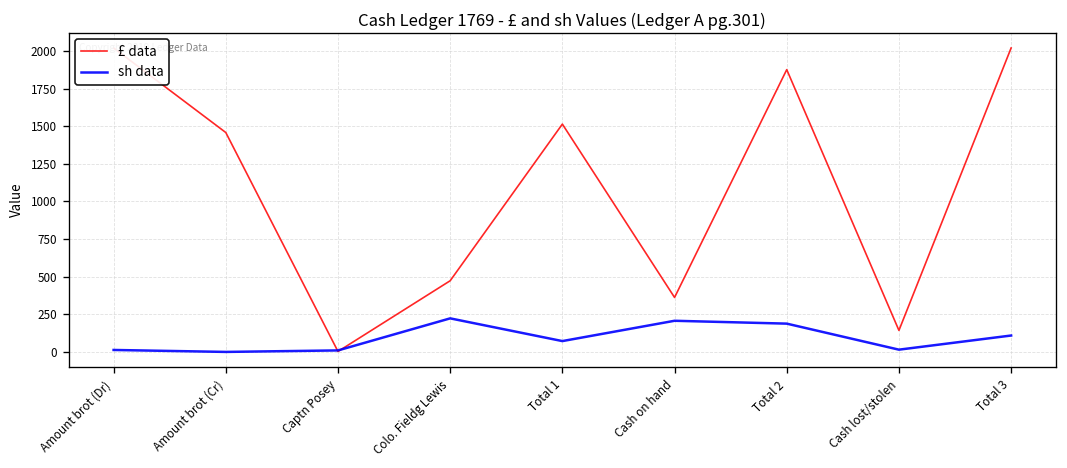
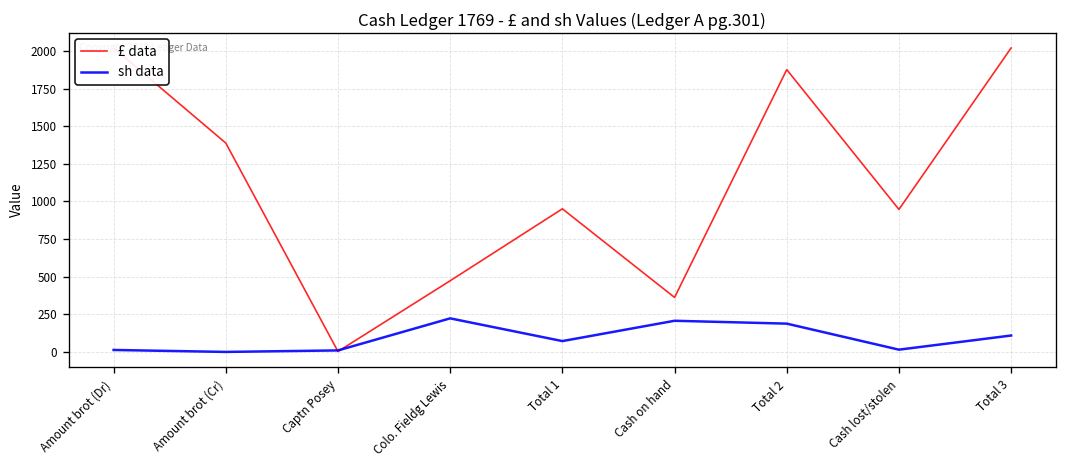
  {
    "£ data": {
-     "Amount brot (Cr)": 1460,
+     "Amount brot (Cr)": 1390,
      "Colo. Fieldg Lewis": 470,
-     "Total 1": 1510,
+     "Total 1": 950,
      "Cash on hand": 360,
      "Total 2": 1880,
-     "Cash lost/stolen": 140,
+     "Cash lost/stolen": 950,
      "Total 3": 2020
    },
    "sh data": {
      "Amount brot (Dr)": 10,
      "Amount brot (Cr)": 0,
      "Colo. Fieldg Lewis": 220,
      "Total 1": 70,
      "Cash on hand": 210,
      "Total 2": 190,
      "Cash lost/stolen": 20,
      "Total 3": 110
    }
  }
